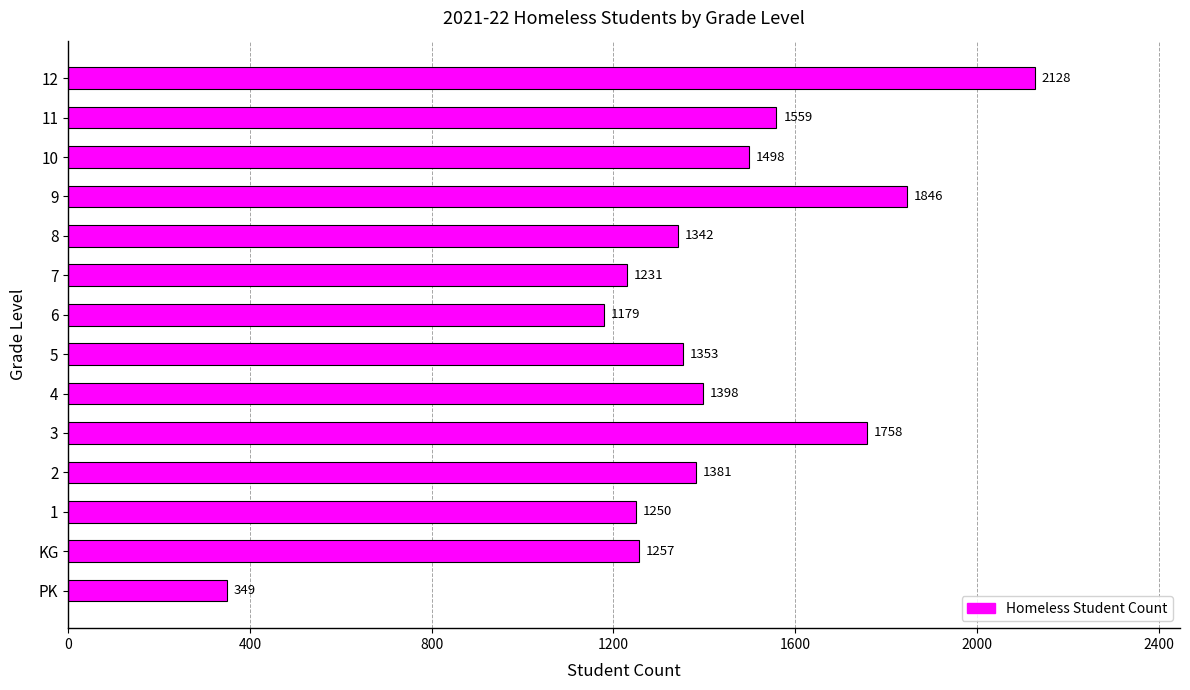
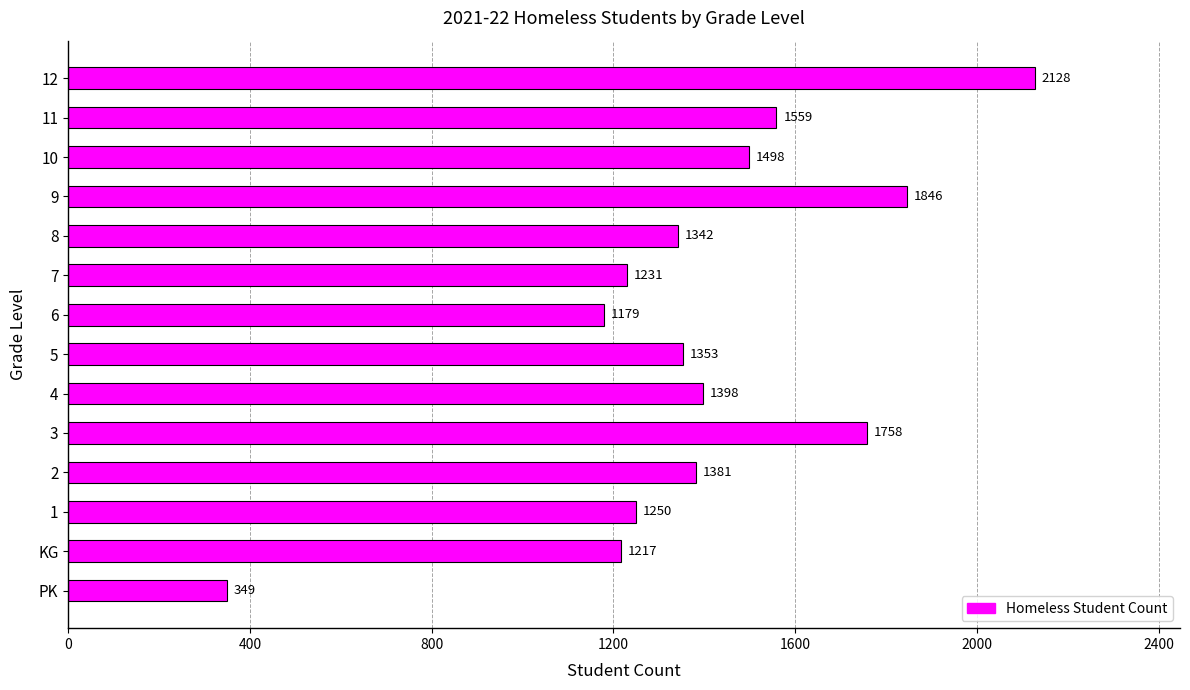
  {
    "12": 2128,
    "11": 1559,
    "10": 1498,
    "9": 1846,
    "8": 1342,
    "7": 1231,
    "6": 1179,
    "5": 1353,
    "4": 1398,
    "3": 1758,
    "2": 1381,
    "1": 1250,
-   "KG": 1257,
+   "KG": 1217,
    "PK": 349
  }
